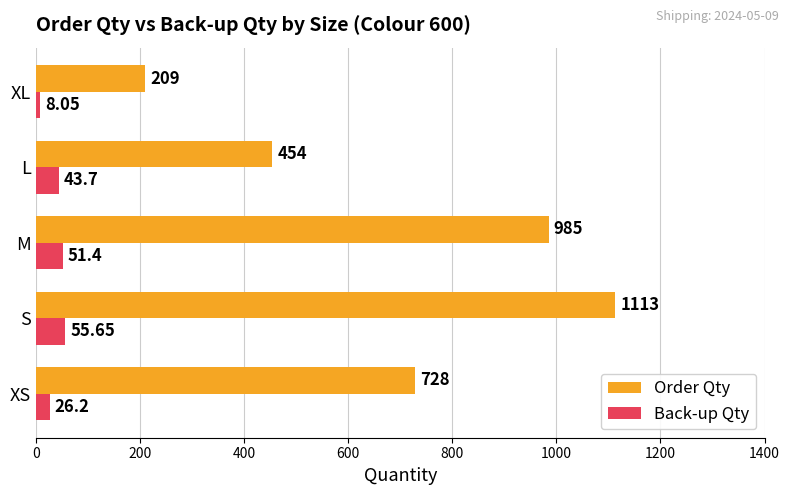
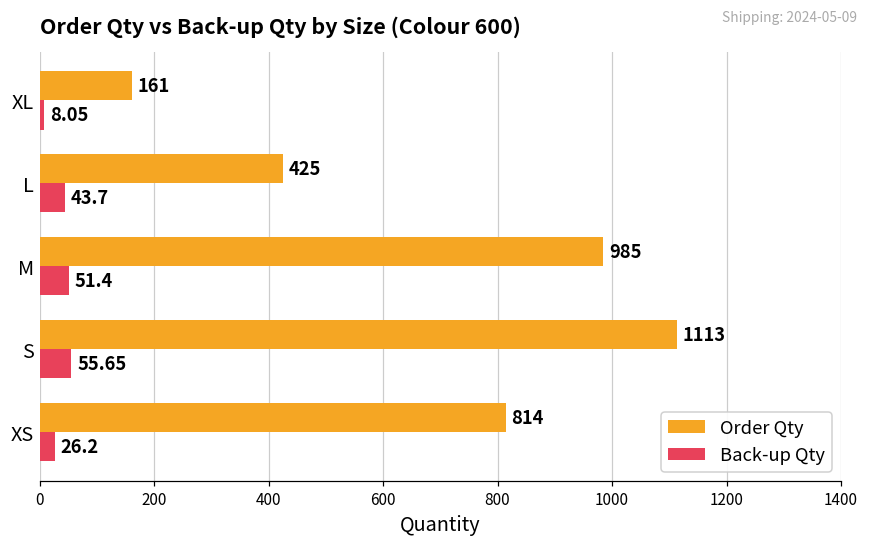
  {
    "Order Qty": {
-     "XL": 209,
-     "L": 454,
+     "XL": 161,
+     "L": 425,
      "M": 985,
      "S": 1113,
-     "XS": 728
+     "XS": 814
    },
    "Back-up Qty": {
      "XL": 8.05,
      "L": 43.7,
      "M": 51.4,
      "S": 55.65,
      "XS": 26.2
    }
  }
